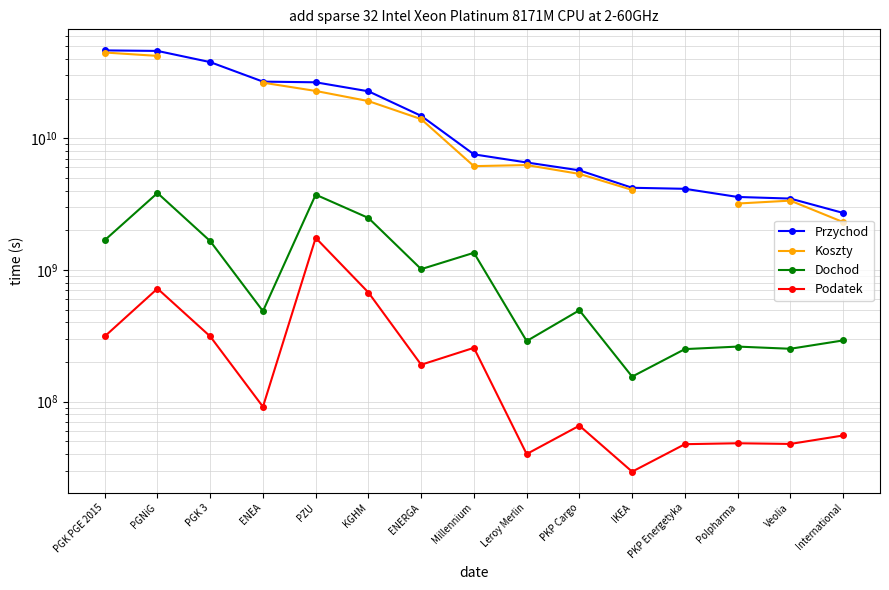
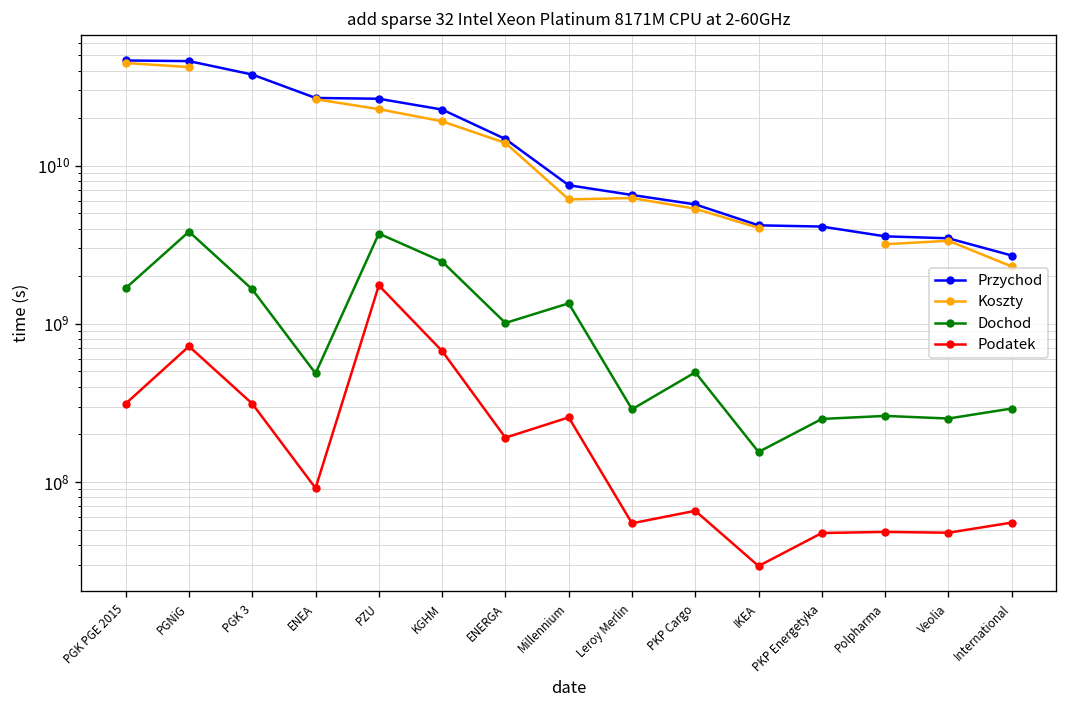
  {
    "Przychod": {
      "PGNiG": 46000000000,
      "PGK 3": 38000000000,
      "PZU": 27000000000,
      "KGHM": 23000000000,
      "ENERGA": 15000000000,
      "Millennium": 8000000000,
      "Leroy Merlin": 7000000000,
      "PKP Cargo": 5700000000,
      "PKP Energetyka": 4100000000,
      "Polpharma": 3600000000,
      "International": 2700000000
    },
    "Koszty": {
      "PGNiG": 42000000000,
      "PZU": 23000000000,
      "KGHM": 19000000000,
      "ENERGA": 14000000000,
      "Millennium": 6000000000,
      "Leroy Merlin": 6000000000,
      "PKP Cargo": 5400000000,
      "Polpharma": 3200000000
    },
    "Dochod": {
      "PGK PGE 2015": 1700000000,
      "PGNiG": 3800000000,
      "PGK 3": 1700000000,
      "ENEA": 490000000,
      "PZU": 3700000000,
      "KGHM": 2500000000,
      "ENERGA": 1000000000,
      "Millennium": 1300000000,
      "Leroy Merlin": 290000000,
      "PKP Cargo": 490000000,
      "IKEA": 150000000,
      "PKP Energetyka": 250000000,
      "Polpharma": 260000000,
      "Veolia": 250000000,
      "International": 290000000
    },
    "Podatek": {
      "PGK PGE 2015": 310000000,
      "PGNiG": 700000000,
      "PGK 3": 310000000,
      "ENEA": 90000000,
      "PZU": 1800000000,
      "KGHM": 700000000,
      "ENERGA": 190000000,
      "Millennium": 260000000,
-     "Leroy Merlin": 40000000,
+     "Leroy Merlin": 55000000,
      "PKP Cargo": 70000000,
      "IKEA": 29000000,
      "PKP Energetyka": 48000000,
      "Polpharma": 48000000,
      "Veolia": 48000000,
      "International": 55000000
    }
  }
